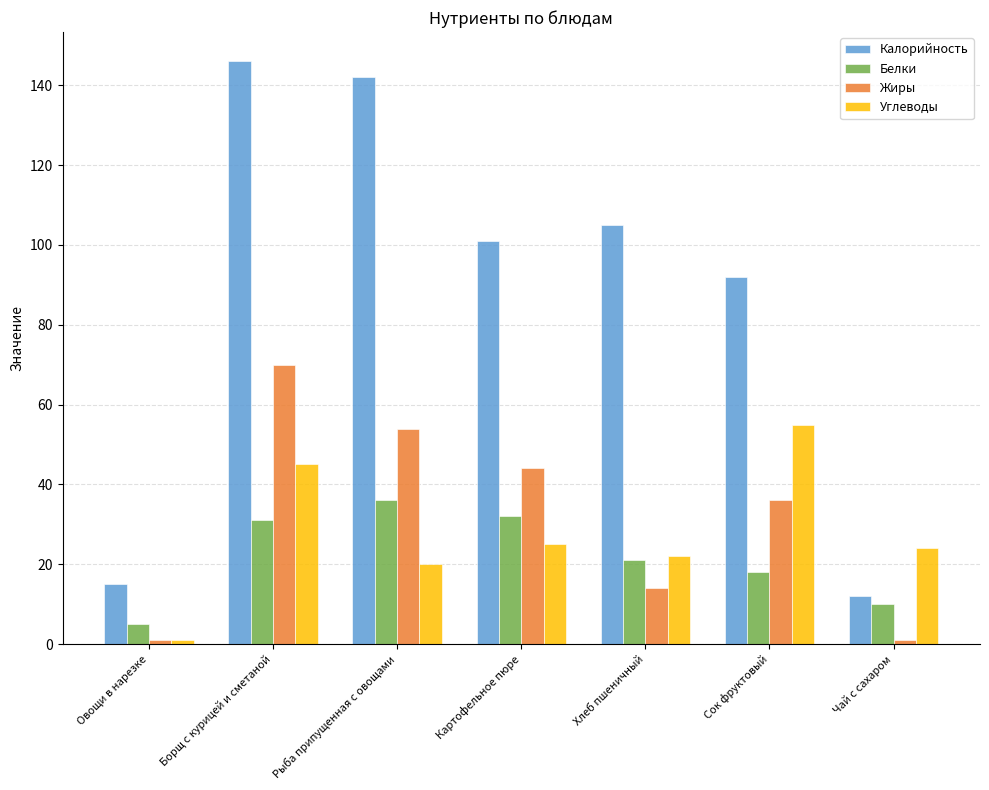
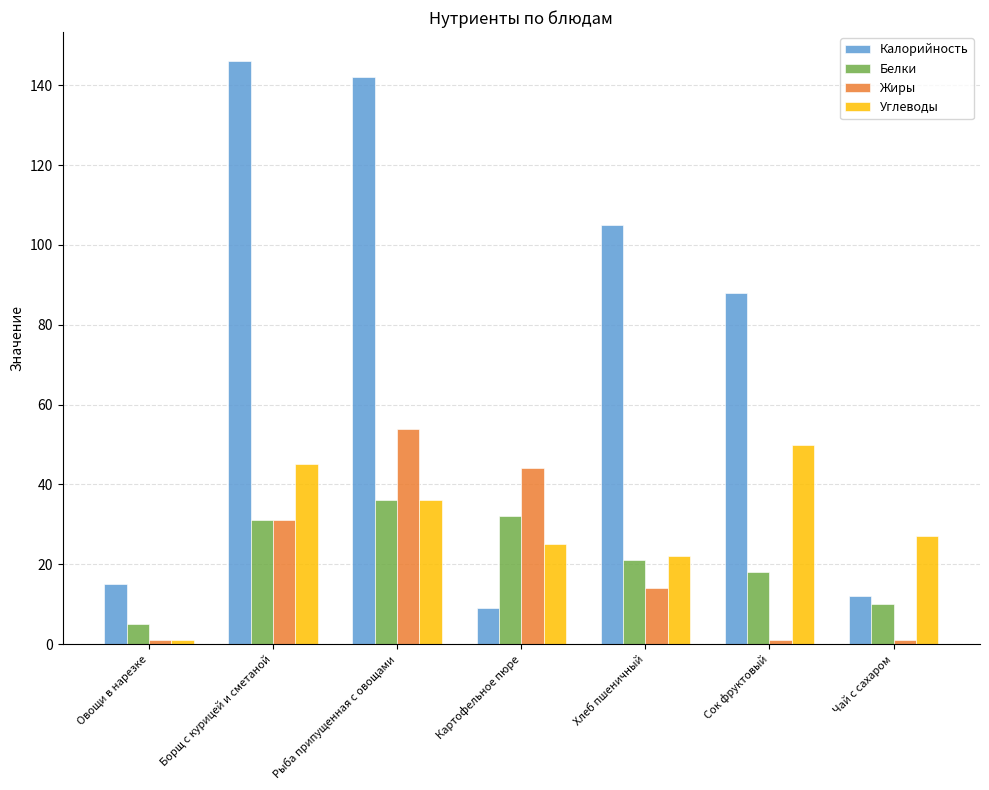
  {
    "Калорийность": {
      "Овощи в нарезке": 15,
      "Борщ с курицей и сметаной": 146,
      "Рыба припущенная с овощами": 142,
-     "Картофельное пюре": 101,
+     "Картофельное пюре": 9,
      "Хлеб пшеничный": 105,
-     "Сок фруктовый": 92,
+     "Сок фруктовый": 88,
      "Чай с сахаром": 12
    },
    "Белки": {
      "Овощи в нарезке": 5,
      "Борщ с курицей и сметаной": 31,
      "Рыба припущенная с овощами": 36,
      "Картофельное пюре": 32,
      "Хлеб пшеничный": 21,
      "Сок фруктовый": 18,
      "Чай с сахаром": 10
    },
    "Жиры": {
      "Овощи в нарезке": 1,
-     "Борщ с курицей и сметаной": 70,
+     "Борщ с курицей и сметаной": 31,
      "Рыба припущенная с овощами": 54,
      "Картофельное пюре": 44,
      "Хлеб пшеничный": 14,
-     "Сок фруктовый": 36,
+     "Сок фруктовый": 1,
      "Чай с сахаром": 1
    },
    "Углеводы": {
      "Овощи в нарезке": 1,
      "Борщ с курицей и сметаной": 45,
-     "Рыба припущенная с овощами": 20,
+     "Рыба припущенная с овощами": 36,
      "Картофельное пюре": 25,
      "Хлеб пшеничный": 22,
-     "Сок фруктовый": 55,
-     "Чай с сахаром": 24
+     "Сок фруктовый": 50,
+     "Чай с сахаром": 27
    }
  }
